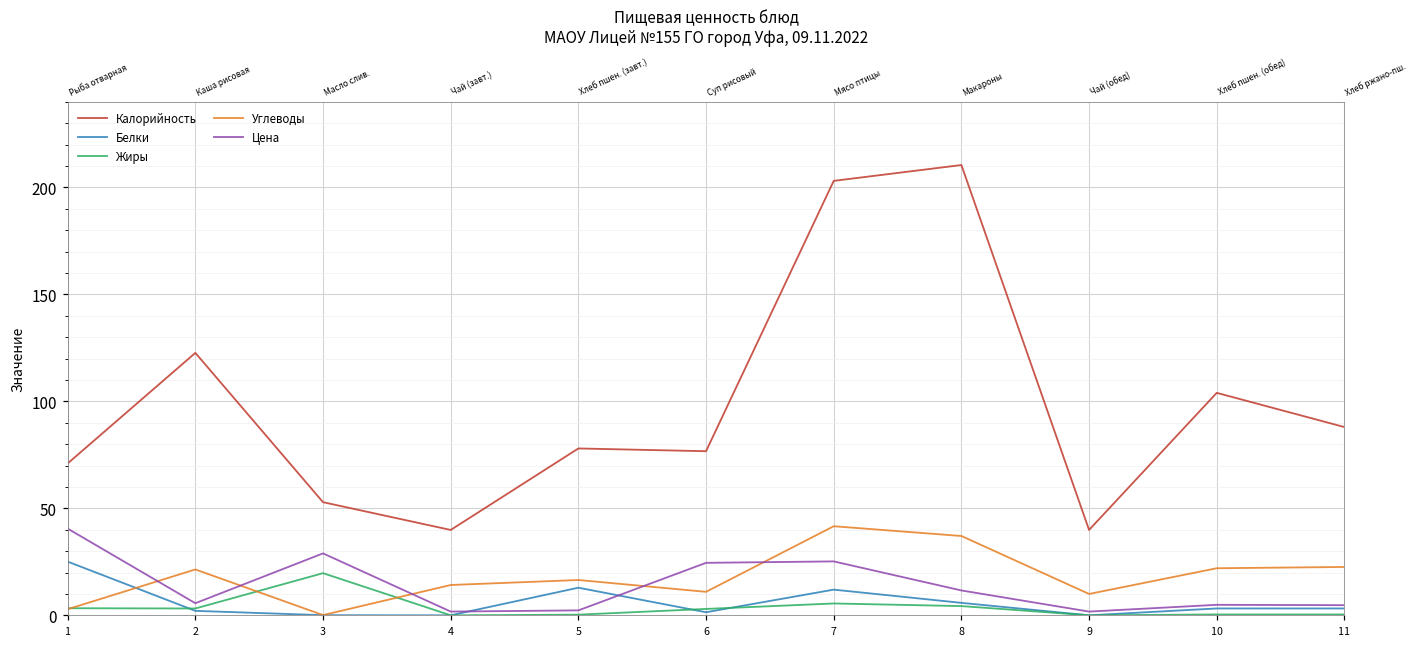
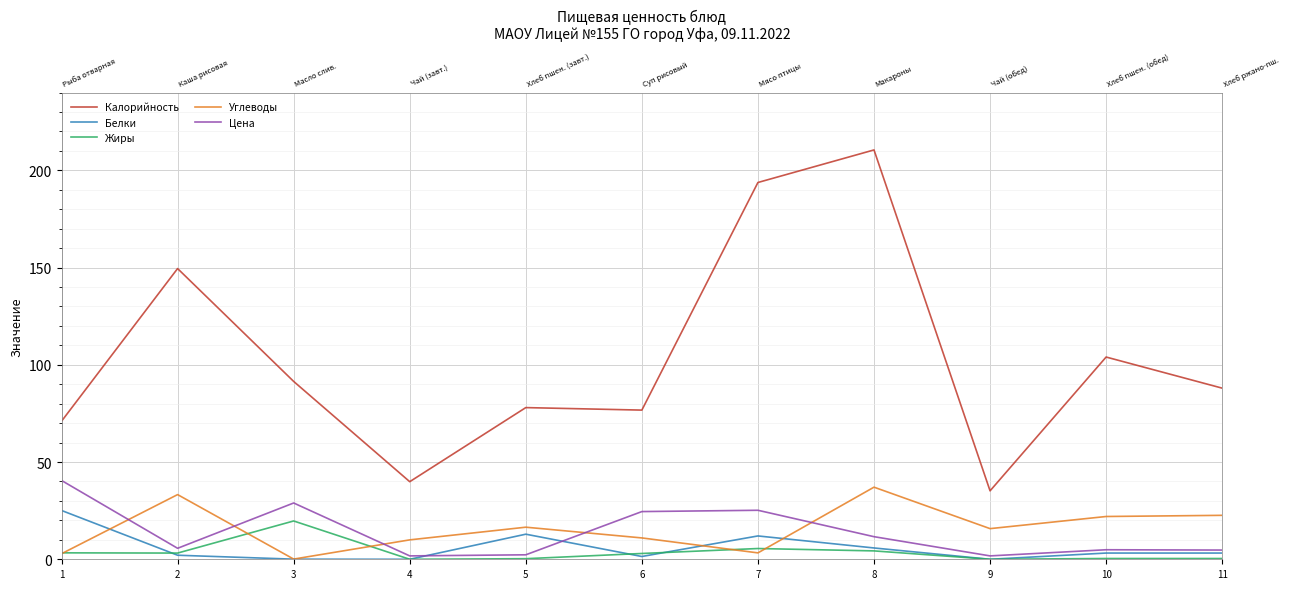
  {
    "Калорийность": {
      "1": 71,
-     "2": 123,
-     "3": 53,
+     "2": 150,
+     "3": 91,
      "4": 40,
      "5": 78,
      "6": 77,
-     "7": 203,
+     "7": 194,
      "8": 211,
-     "9": 40,
+     "9": 35,
      "10": 104,
      "11": 88
    },
    "Белки": {
      "1": 25,
      "5": 13,
      "6": 1,
      "7": 12,
      "8": 6,
      "10": 3,
      "11": 3
    },
    "Жиры": {
      "3": 20,
      "5": 0,
      "6": 3,
      "7": 6,
      "8": 4,
      "10": 0,
      "11": 0
    },
    "Углеводы": {
-     "2": 21,
-     "4": 14,
+     "2": 33,
+     "4": 10,
      "5": 17,
      "6": 11,
-     "7": 42,
+     "7": 3,
      "8": 37,
-     "9": 10,
+     "9": 16,
      "10": 22,
      "11": 23
    },
    "Цена": {
      "1": 41,
      "2": 6,
      "3": 29,
      "4": 2,
      "5": 2,
      "6": 25,
      "7": 25,
      "8": 12,
      "9": 2,
      "10": 5,
      "11": 5
    }
  }
